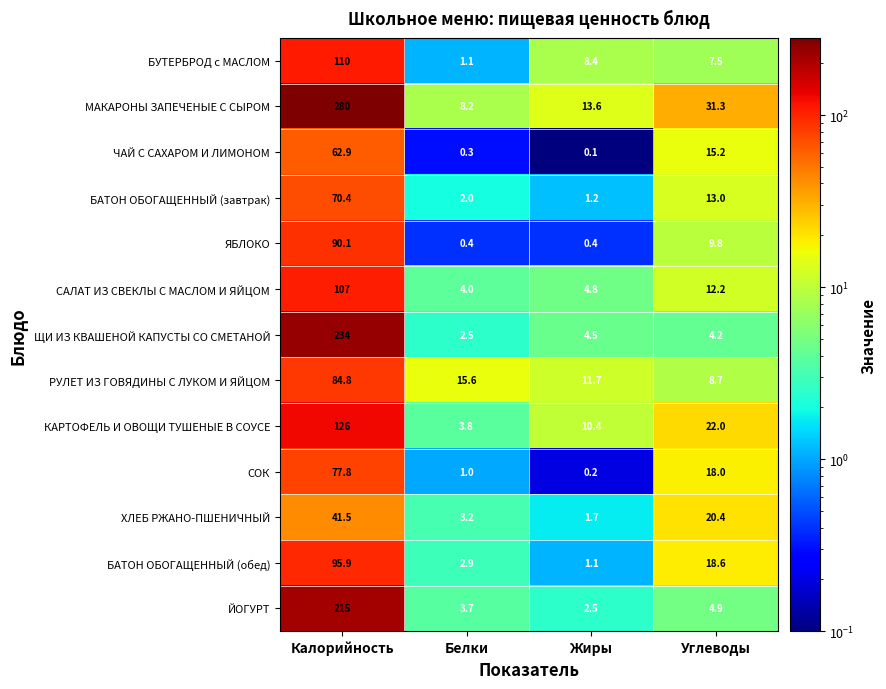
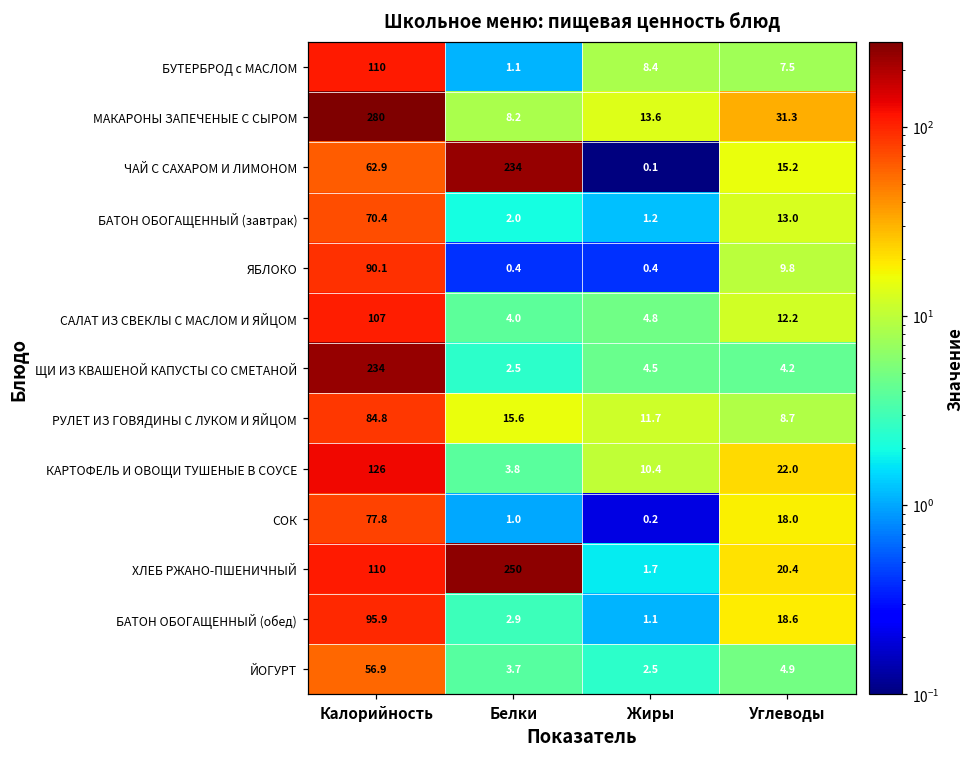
  {
    "БУТЕРБРОД с МАСЛОМ": {
      "Калорийность": 110,
      "Белки": 1.1,
      "Жиры": 8.4,
      "Углеводы": 7.5
    },
    "МАКАРОНЫ ЗАПЕЧЕНЫЕ С СЫРОМ": {
      "Калорийность": 280,
      "Белки": 8.2,
      "Жиры": 13.6,
      "Углеводы": 31.3
    },
    "ЧАЙ С САХАРОМ И ЛИМОНОМ": {
      "Калорийность": 62.9,
-     "Белки": 0.3,
+     "Белки": 234,
      "Жиры": 0.1,
      "Углеводы": 15.2
    },
    "БАТОН ОБОГАЩЕННЫЙ (завтрак)": {
      "Калорийность": 70.4,
      "Белки": 2.0,
      "Жиры": 1.2,
      "Углеводы": 13.0
    },
    "ЯБЛОКО": {
      "Калорийность": 90.1,
      "Белки": 0.4,
      "Жиры": 0.4,
      "Углеводы": 9.8
    },
    "САЛАТ ИЗ СВЕКЛЫ С МАСЛОМ И ЯЙЦОМ": {
      "Калорийность": 107,
      "Белки": 4.0,
      "Жиры": 4.8,
      "Углеводы": 12.2
    },
    "ЩИ ИЗ КВАШЕНОЙ КАПУСТЫ СО СМЕТАНОЙ": {
      "Калорийность": 234,
      "Белки": 2.5,
      "Жиры": 4.5,
      "Углеводы": 4.2
    },
    "РУЛЕТ ИЗ ГОВЯДИНЫ С ЛУКОМ И ЯЙЦОМ": {
      "Калорийность": 84.8,
      "Белки": 15.6,
      "Жиры": 11.7,
      "Углеводы": 8.7
    },
    "КАРТОФЕЛЬ И ОВОЩИ ТУШЕНЫЕ В СОУСЕ": {
      "Калорийность": 126,
      "Белки": 3.8,
      "Жиры": 10.4,
      "Углеводы": 22.0
    },
    "СОК": {
      "Калорийность": 77.8,
      "Белки": 1.0,
      "Жиры": 0.2,
      "Углеводы": 18.0
    },
    "ХЛЕБ РЖАНО-ПШЕНИЧНЫЙ": {
-     "Калорийность": 41.5,
-     "Белки": 3.2,
+     "Калорийность": 110,
+     "Белки": 250,
      "Жиры": 1.7,
      "Углеводы": 20.4
    },
    "БАТОН ОБОГАЩЕННЫЙ (обед)": {
      "Калорийность": 95.9,
      "Белки": 2.9,
      "Жиры": 1.1,
      "Углеводы": 18.6
    },
    "ЙОГУРТ": {
-     "Калорийность": 215,
+     "Калорийность": 56.9,
      "Белки": 3.7,
      "Жиры": 2.5,
      "Углеводы": 4.9
    }
  }
